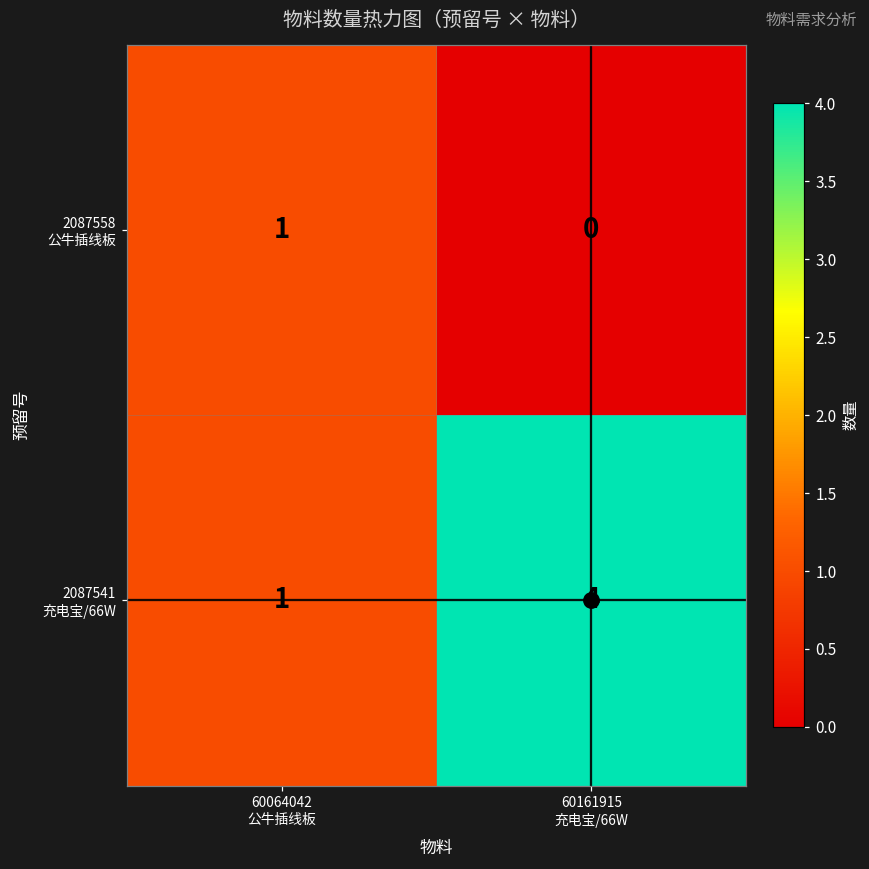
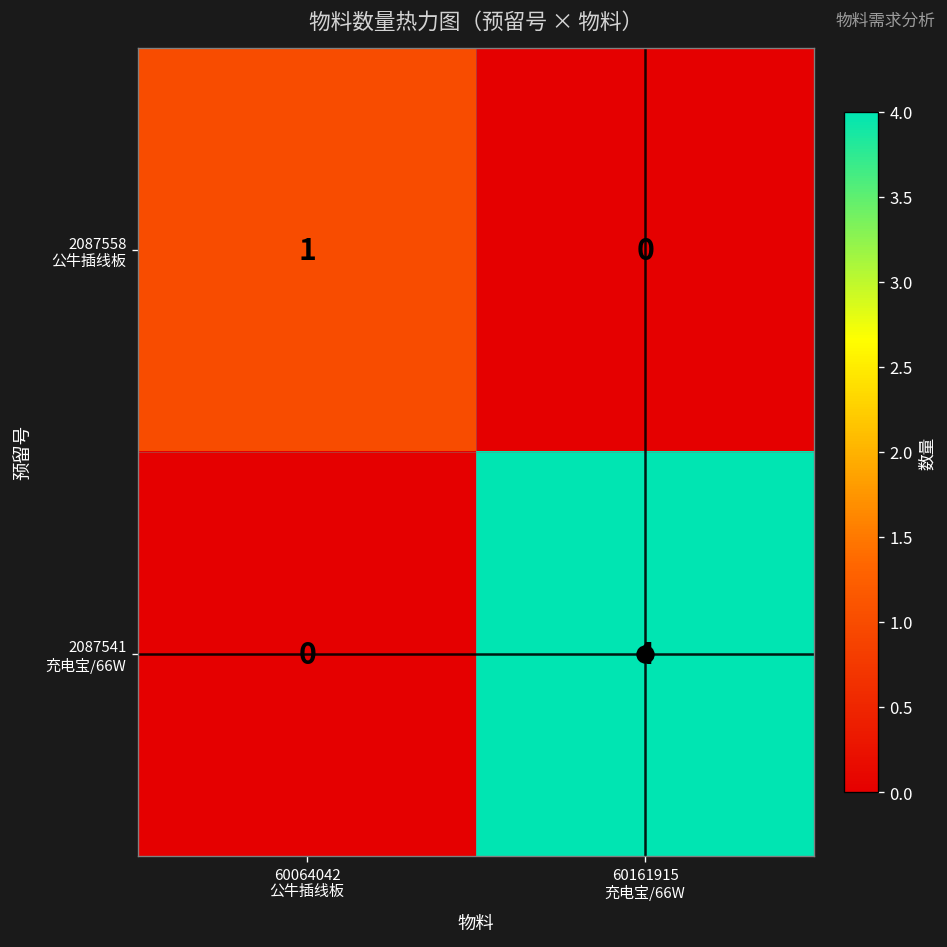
  {
    "2087558 公牛插线板": {
      "60064042 公牛插线板": 1,
      "60161915 充电宝/66W": 0
    },
    "2087541 充电宝/66W": {
-     "60064042 公牛插线板": 1
+     "60064042 公牛插线板": 0
    }
  }
